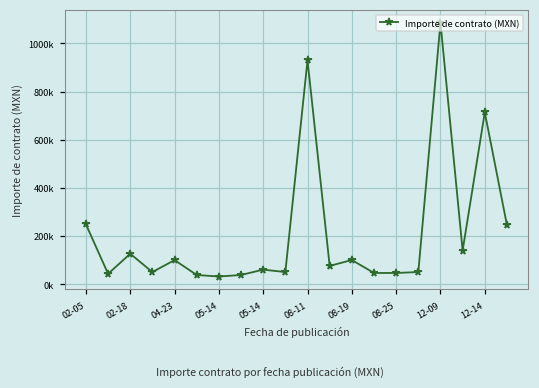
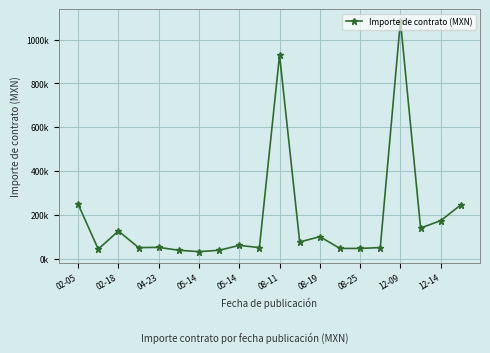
  {
    "02-05": 250000,
    "02-18": 130000,
-   "04-23": 100000,
+   "04-23": 50000,
    "08-11": 930000,
    "08-19": 100000,
    "08-25": 50000,
-   "12-14": 710000
+   "12-14": 170000
  }
